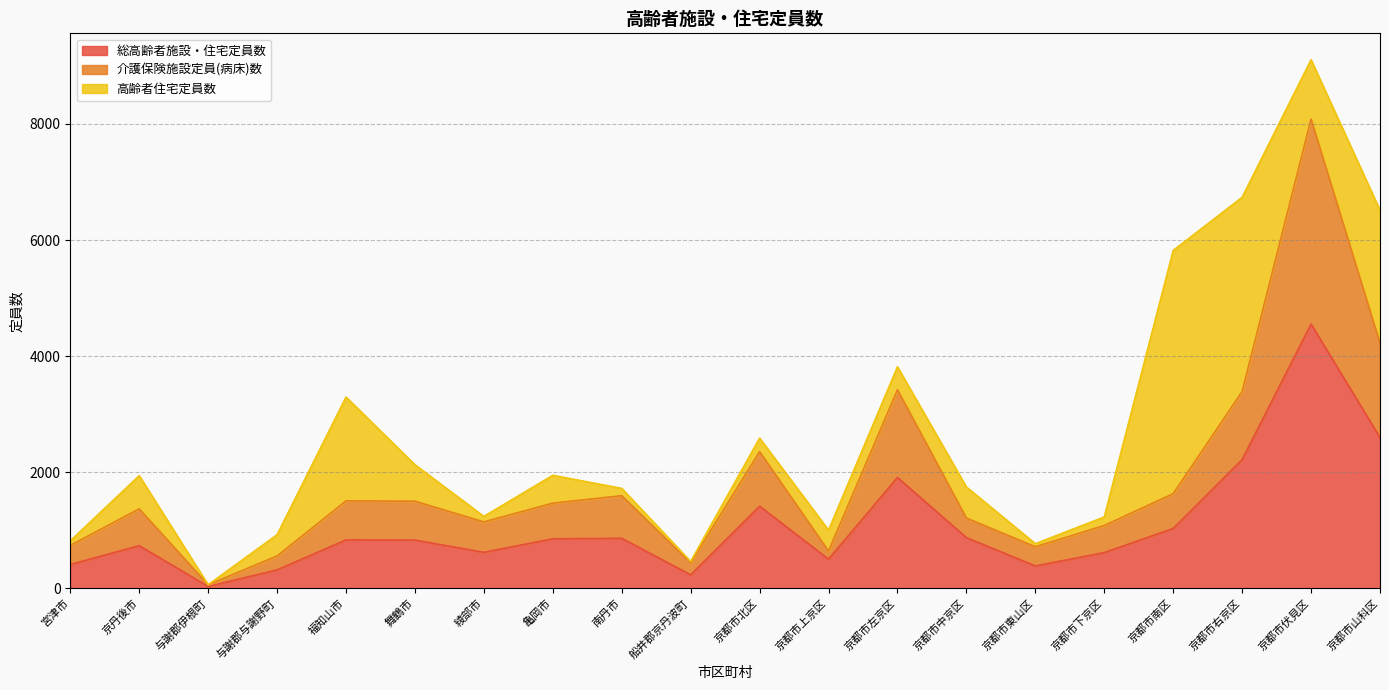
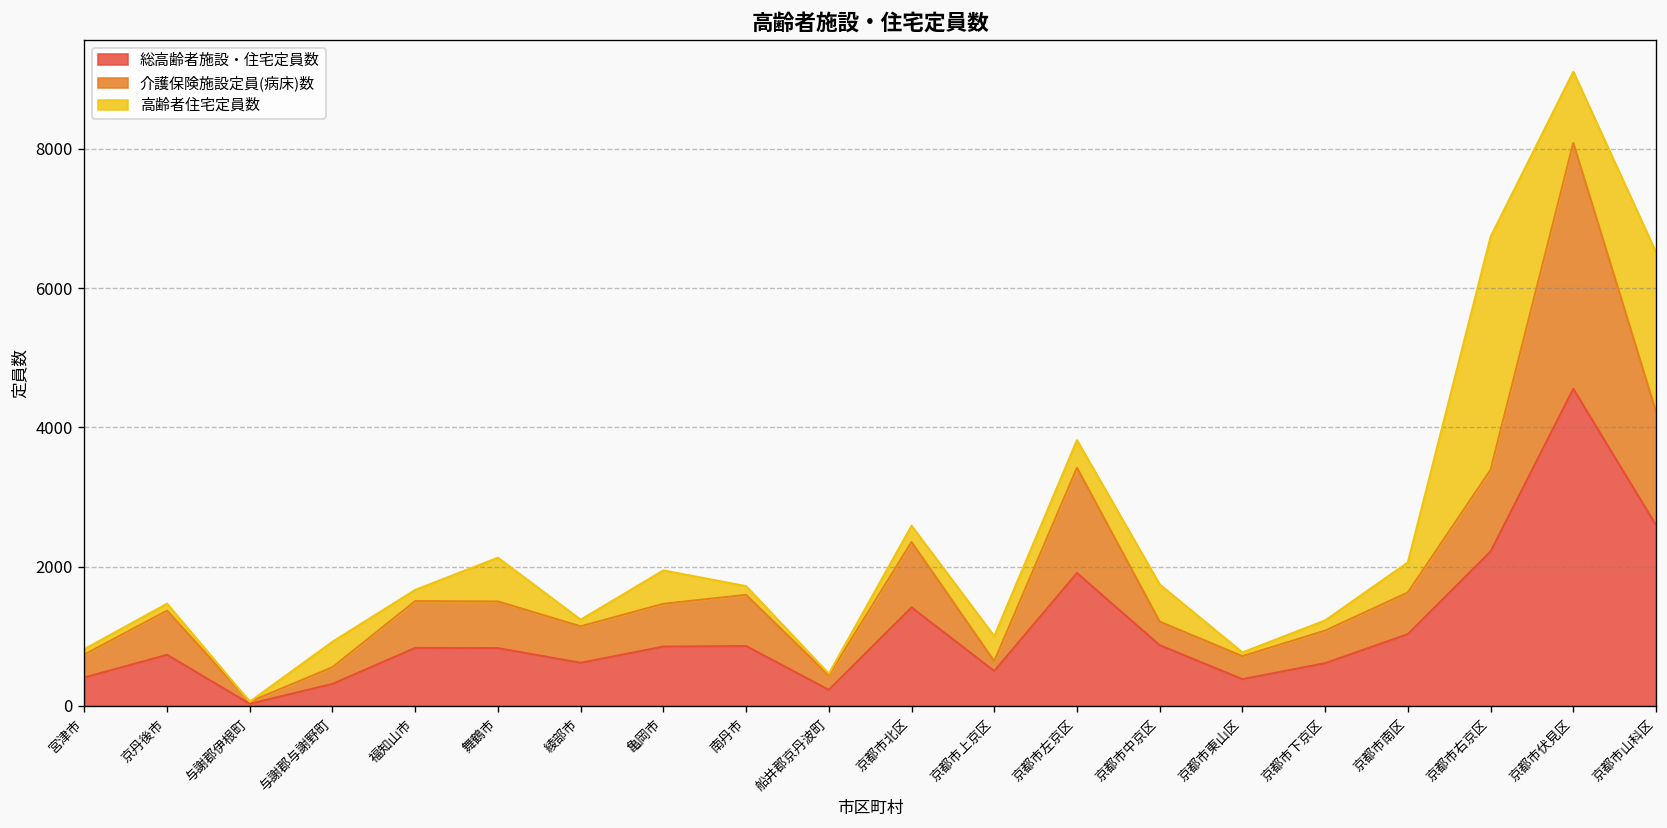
  {
    "高齢者住宅定員数": {
      "宮津市": 100,
-     "京丹後市": 600,
+     "京丹後市": 100,
      "与謝郡与謝野町": 400,
-     "福知山市": 1800,
+     "福知山市": 200,
      "舞鶴市": 600,
      "綾部市": 100,
      "亀岡市": 500,
      "南丹市": 100,
      "京都市北区": 200,
      "京都市上京区": 400,
      "京都市左京区": 400,
      "京都市中京区": 500,
      "京都市東山区": 100,
      "京都市下京区": 100,
-     "京都市南区": 4200,
+     "京都市南区": 400,
      "京都市右京区": 3300,
      "京都市伏見区": 1000,
      "京都市山科区": 2300
    }
  }
